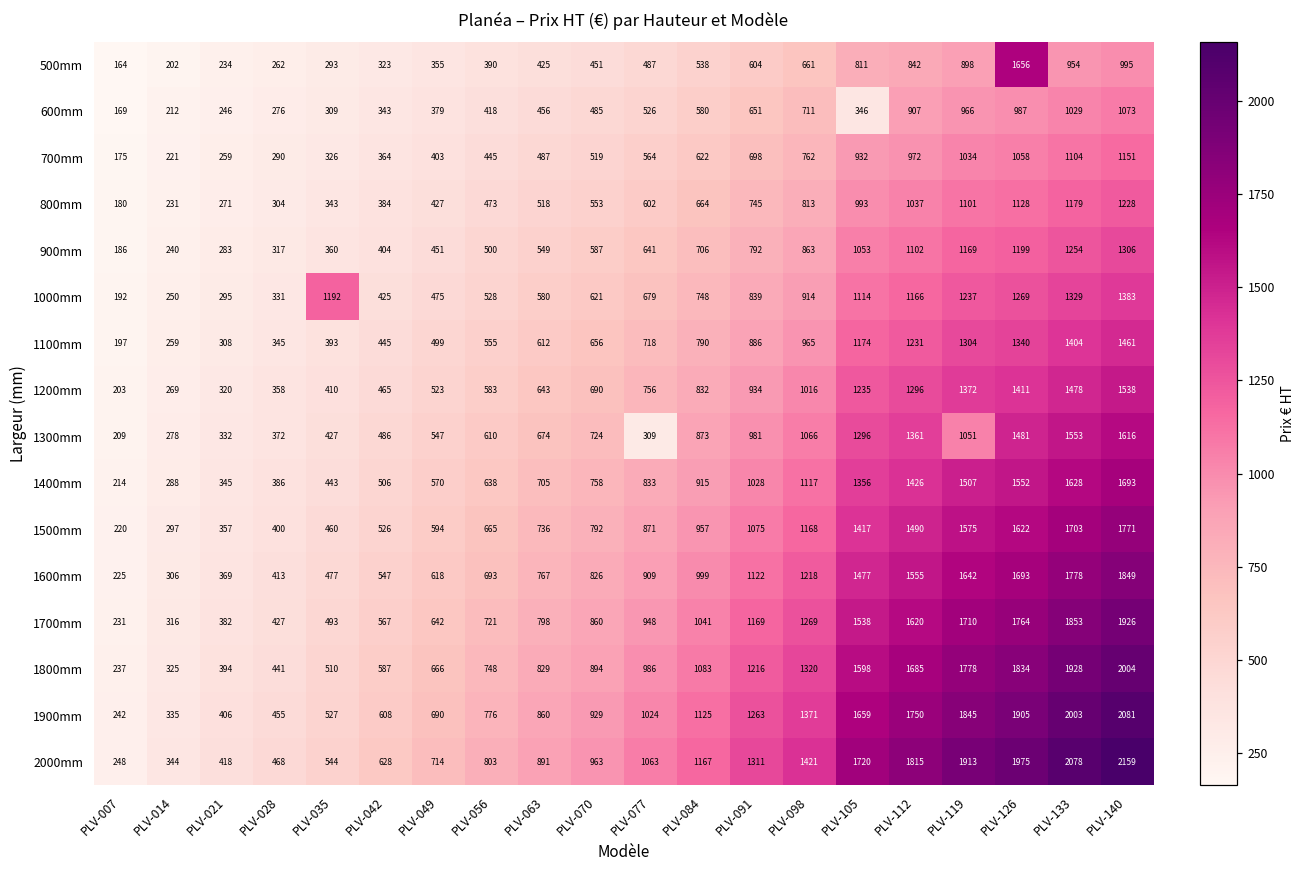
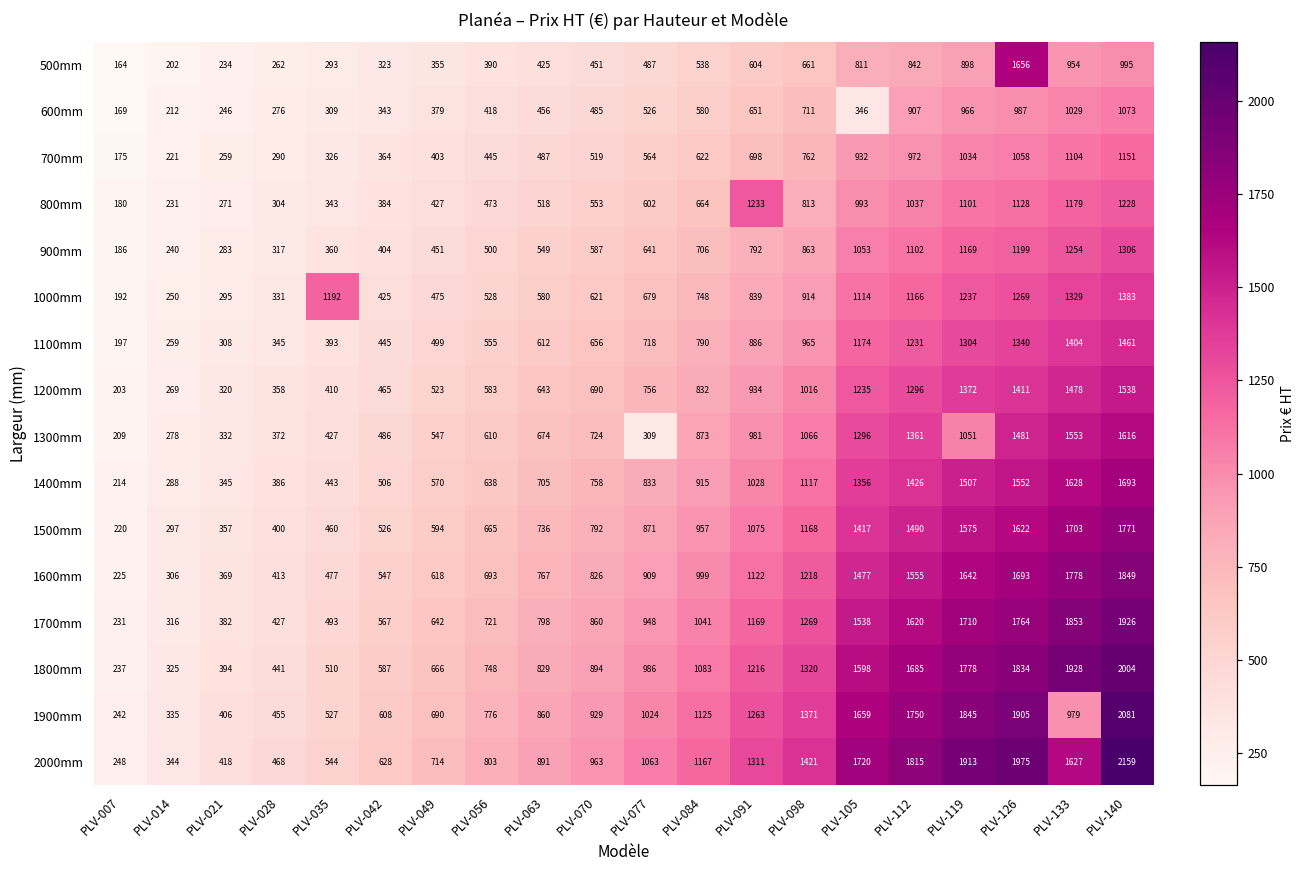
  {
    "800mm": {
      "PLV-007": 180,
      "PLV-014": 231,
      "PLV-021": 271,
      "PLV-028": 304,
      "PLV-035": 343,
      "PLV-042": 384,
      "PLV-049": 427,
      "PLV-056": 473,
      "PLV-063": 518,
      "PLV-070": 553,
      "PLV-077": 602,
      "PLV-084": 664,
-     "PLV-091": 745,
+     "PLV-091": 1233,
      "PLV-098": 813,
      "PLV-105": 993,
      "PLV-112": 1037,
      "PLV-119": 1101,
      "PLV-126": 1128,
      "PLV-133": 1179,
      "PLV-140": 1228
    },
    "1900mm": {
      "PLV-007": 242,
      "PLV-014": 335,
      "PLV-021": 406,
      "PLV-028": 455,
      "PLV-035": 527,
      "PLV-042": 608,
      "PLV-049": 690,
      "PLV-056": 776,
      "PLV-063": 860,
      "PLV-070": 929,
      "PLV-077": 1024,
      "PLV-084": 1125,
      "PLV-091": 1263,
      "PLV-098": 1371,
      "PLV-105": 1659,
      "PLV-112": 1750,
      "PLV-119": 1845,
      "PLV-126": 1905,
-     "PLV-133": 2003,
+     "PLV-133": 979,
      "PLV-140": 2081
    },
    "2000mm": {
      "PLV-007": 248,
      "PLV-014": 344,
      "PLV-021": 418,
      "PLV-028": 468,
      "PLV-035": 544,
      "PLV-042": 628,
      "PLV-049": 714,
      "PLV-056": 803,
      "PLV-063": 891,
      "PLV-070": 963,
      "PLV-077": 1063,
      "PLV-084": 1167,
      "PLV-091": 1311,
      "PLV-098": 1421,
      "PLV-105": 1720,
      "PLV-112": 1815,
      "PLV-119": 1913,
      "PLV-126": 1975,
-     "PLV-133": 2078,
+     "PLV-133": 1627,
      "PLV-140": 2159
    }
  }
